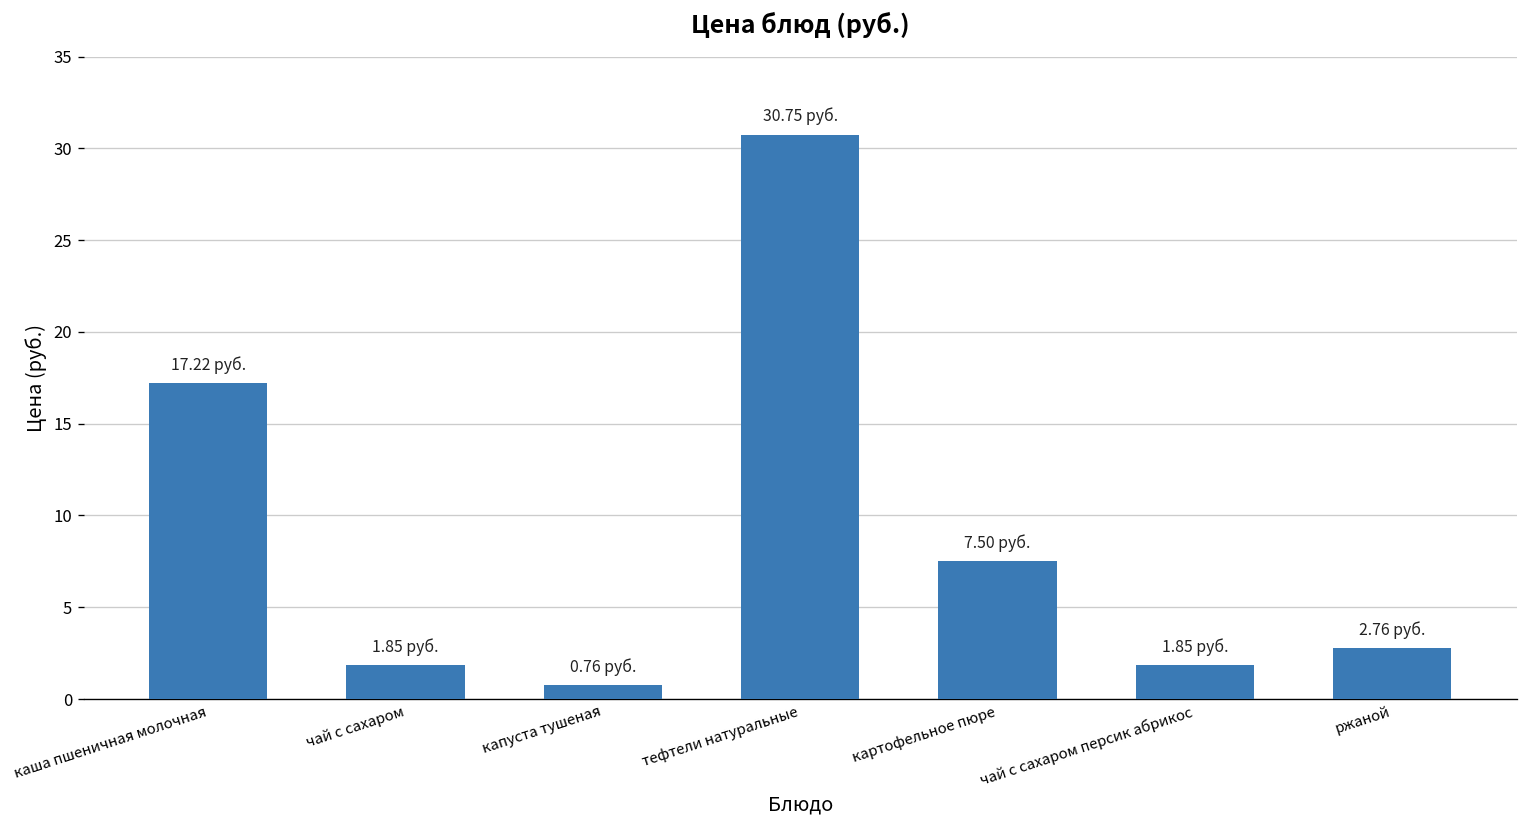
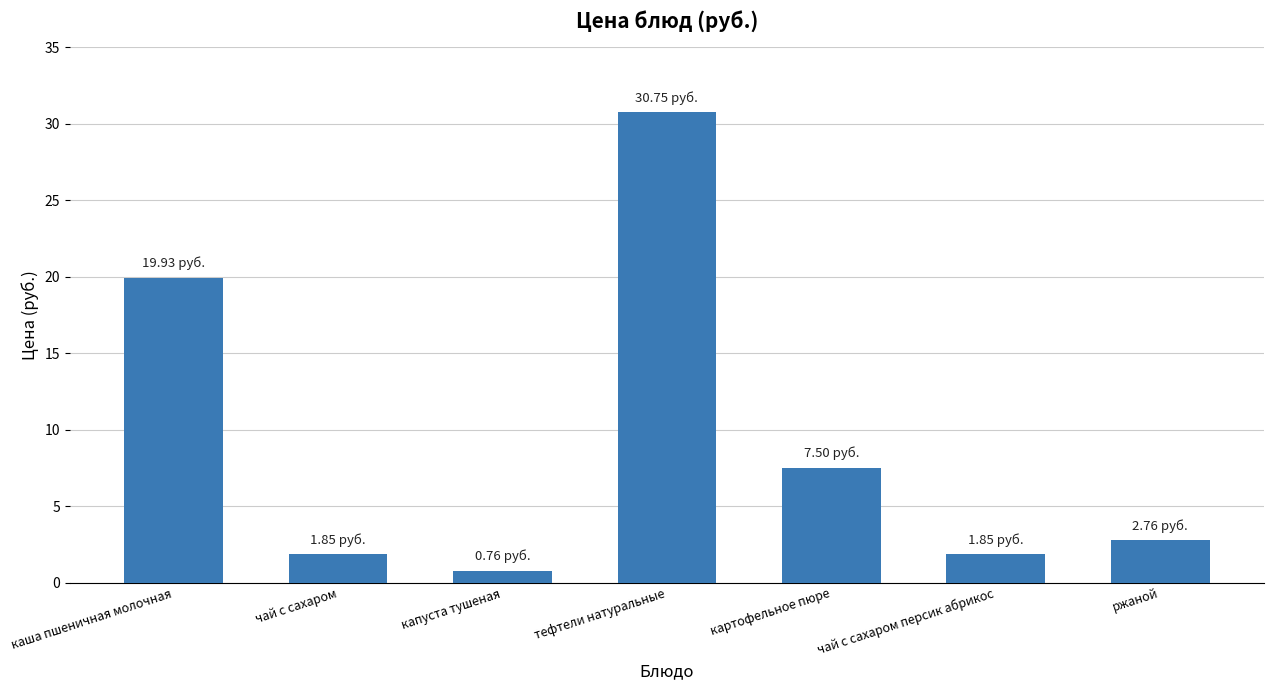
  {
-   "каша пшеничная молочная": 17.22,
+   "каша пшеничная молочная": 19.93,
    "чай с сахаром": 1.85,
    "капуста тушеная": 0.76,
    "тефтели натуральные": 30.75,
    "картофельное пюре": 7.50,
    "чай с сахаром персик абрикос": 1.85,
    "ржаной": 2.76
  }
